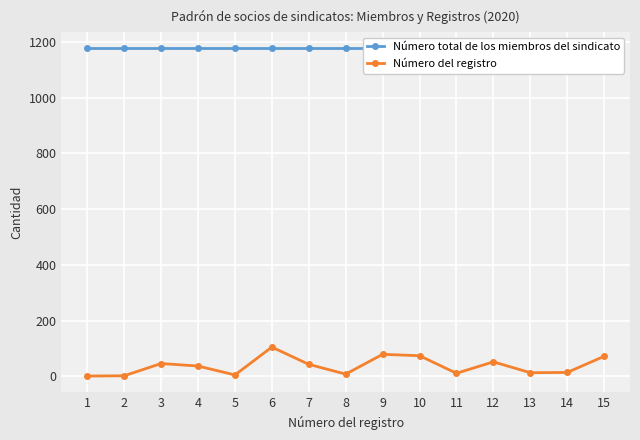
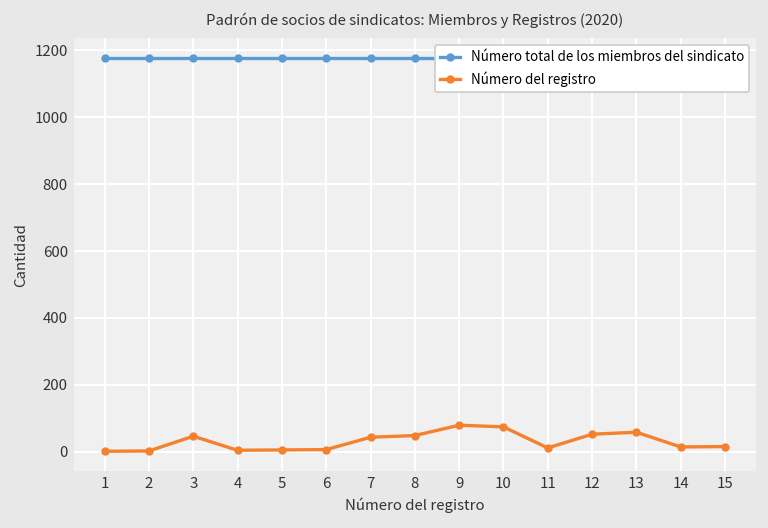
  {
    "Número total de los miembros del sindicato": {
      "1": 1180,
      "2": 1180,
      "3": 1180,
      "4": 1180,
      "5": 1180,
      "6": 1180,
      "7": 1180,
      "8": 1180
    },
    "Número del registro": {
      "1": 0,
      "2": 0,
      "3": 50,
-     "4": 40,
+     "4": 0,
      "5": 10,
-     "6": 110,
+     "6": 10,
      "7": 40,
-     "8": 10,
+     "8": 50,
      "9": 80,
      "10": 70,
      "11": 10,
      "12": 50,
-     "13": 10,
+     "13": 60,
      "14": 10,
-     "15": 70
+     "15": 20
    }
  }
